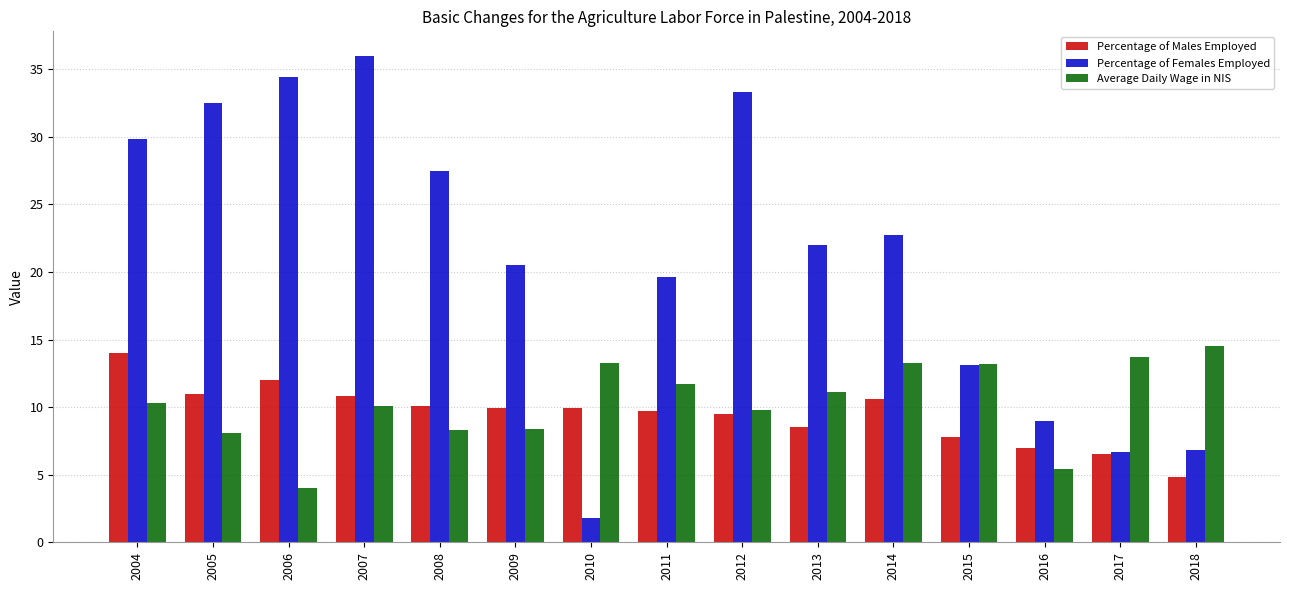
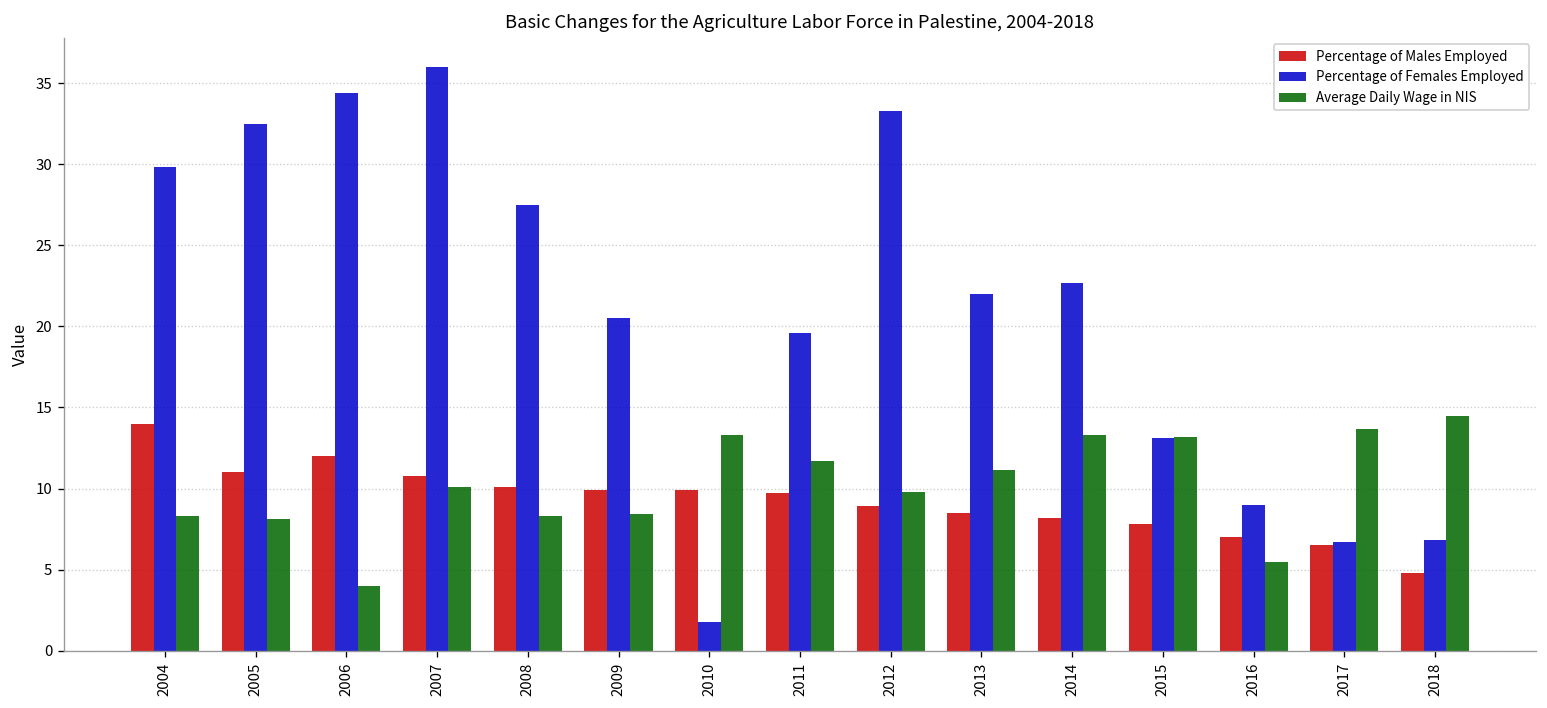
  {
    "Percentage of Males Employed": {
      "2004": 14.0,
      "2005": 11.0,
      "2006": 12.0,
      "2007": 10.8,
      "2008": 10.1,
      "2009": 9.9,
      "2010": 9.9,
      "2011": 9.7,
-     "2012": 9.5,
+     "2012": 8.9,
      "2013": 8.5,
-     "2014": 10.6,
+     "2014": 8.2,
      "2015": 7.8,
      "2016": 7.0,
      "2017": 6.5,
      "2018": 4.8
    },
    "Percentage of Females Employed": {
      "2004": 29.8,
      "2005": 32.5,
      "2006": 34.4,
      "2007": 36.0,
      "2008": 27.5,
      "2009": 20.5,
      "2010": 1.8,
      "2011": 19.6,
      "2012": 33.3,
      "2013": 22.0,
      "2014": 22.7,
      "2015": 13.1,
      "2016": 9.0,
      "2017": 6.7,
      "2018": 6.8
    },
    "Average Daily Wage in NIS": {
-     "2004": 10.3,
+     "2004": 8.3,
      "2005": 8.1,
      "2006": 4.0,
      "2007": 10.1,
      "2008": 8.3,
      "2009": 8.4,
      "2010": 13.3,
      "2011": 11.7,
      "2012": 9.8,
      "2013": 11.1,
      "2014": 13.3,
      "2015": 13.2,
      "2016": 5.5,
      "2017": 13.7,
      "2018": 14.5
    }
  }
